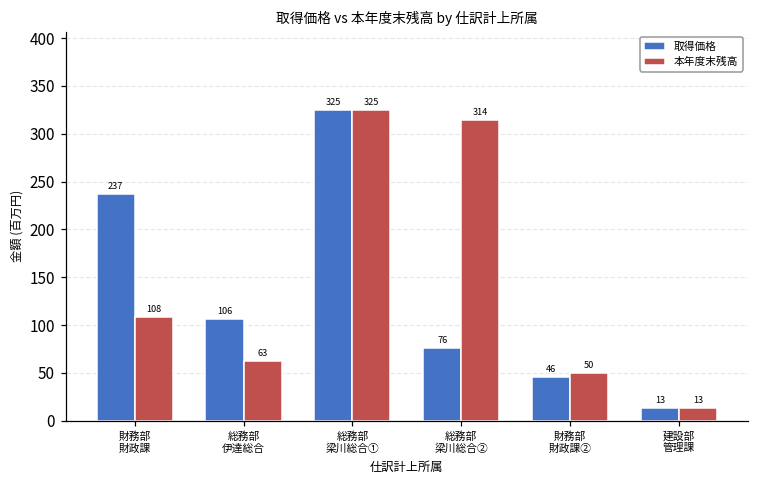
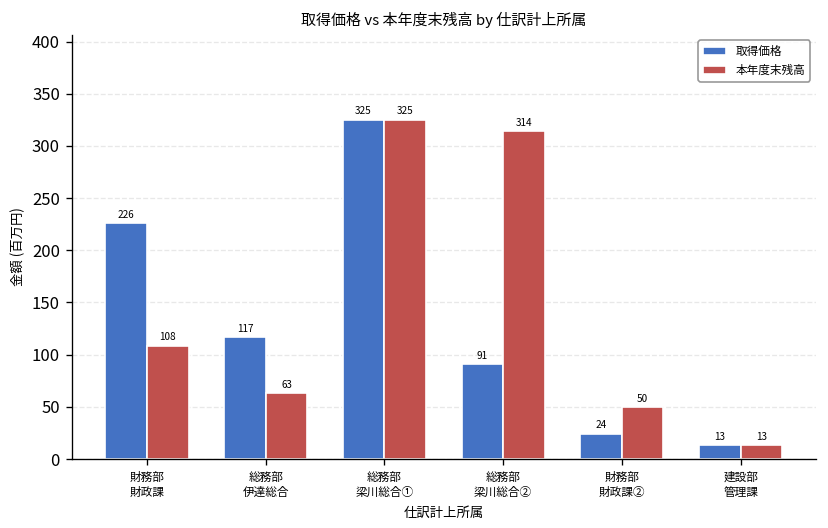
  {
    "取得価格": {
-     "財務部 財政課": 237,
-     "総務部 伊達総合": 106,
+     "財務部 財政課": 226,
+     "総務部 伊達総合": 117,
      "総務部 梁川総合①": 325,
-     "総務部 梁川総合②": 76,
-     "財務部 財政課②": 46,
+     "総務部 梁川総合②": 91,
+     "財務部 財政課②": 24,
      "建設部 管理課": 13
    },
    "本年度末残高": {
      "財務部 財政課": 108,
      "総務部 伊達総合": 63,
      "総務部 梁川総合①": 325,
      "総務部 梁川総合②": 314,
      "財務部 財政課②": 50,
      "建設部 管理課": 13
    }
  }
